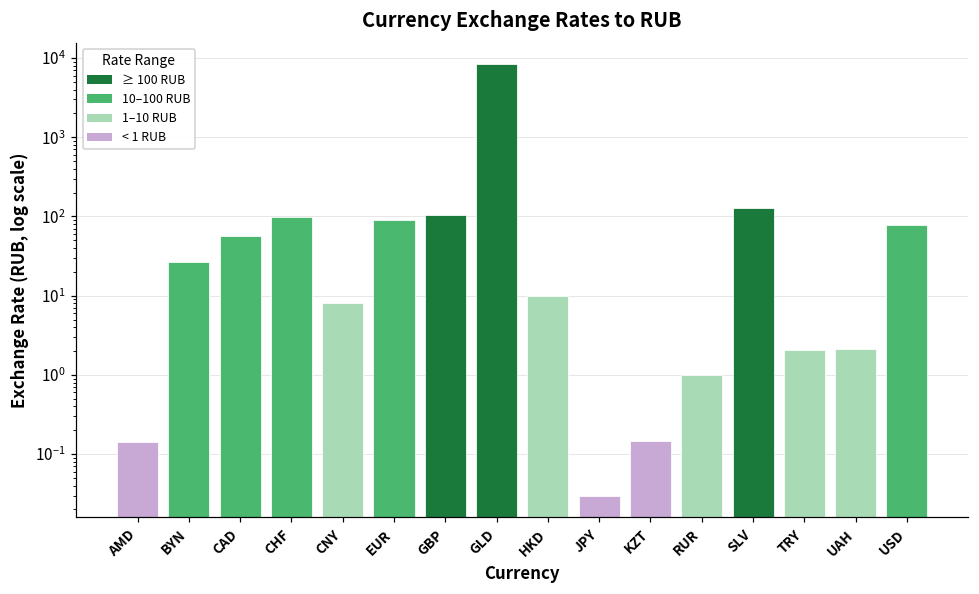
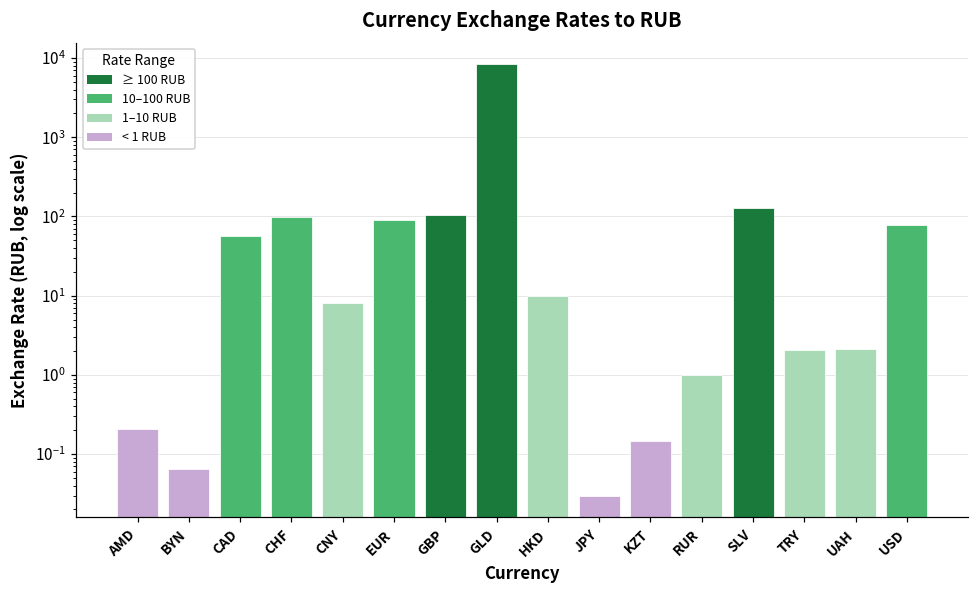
  {
-   "AMD": 0.14,
-   "BYN": 27,
+   "AMD": 0.20,
+   "BYN": 0.06,
    "CAD": 60,
    "CHF": 100,
    "CNY": 8,
    "EUR": 90,
    "GBP": 100,
    "GLD": 8000,
    "HKD": 10,
    "JPY": 0.03,
    "KZT": 0.15,
    "RUR": 1.0,
    "SLV": 130,
    "TRY": 2.1,
    "UAH": 2.1,
    "USD": 80
  }
